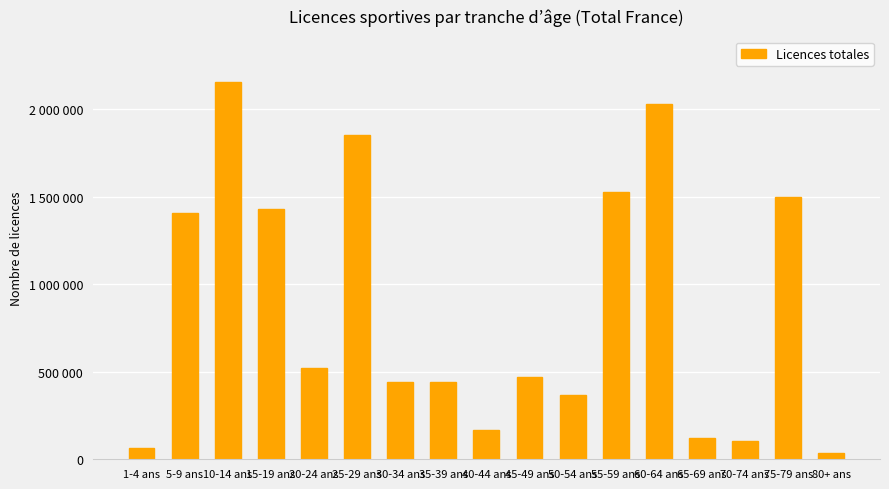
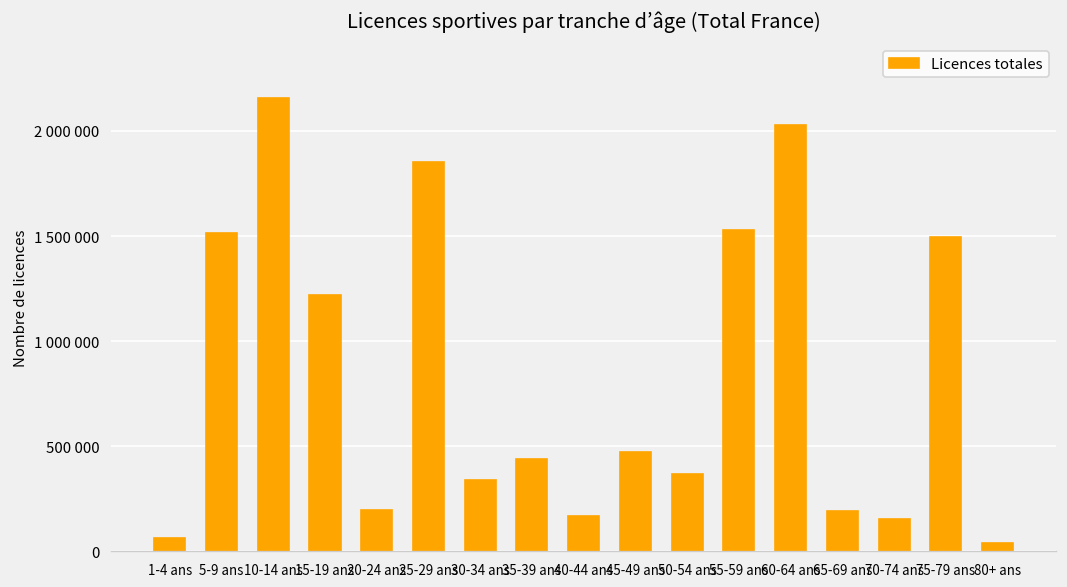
  {
    "1-4 ans": 70000,
-   "5-9 ans": 1400000,
+   "5-9 ans": 1510000,
    "10-14 ans": 2160000,
-   "15-19 ans": 1430000,
-   "20-24 ans": 520000,
+   "15-19 ans": 1220000,
+   "20-24 ans": 200000,
    "25-29 ans": 1850000,
-   "30-34 ans": 440000,
+   "30-34 ans": 340000,
    "35-39 ans": 440000,
    "40-44 ans": 170000,
    "45-49 ans": 470000,
    "50-54 ans": 370000,
    "55-59 ans": 1530000,
    "60-64 ans": 2030000,
-   "65-69 ans": 120000,
-   "70-74 ans": 100000,
+   "65-69 ans": 190000,
+   "70-74 ans": 150000,
    "75-79 ans": 1490000,
    "80+ ans": 40000
  }
